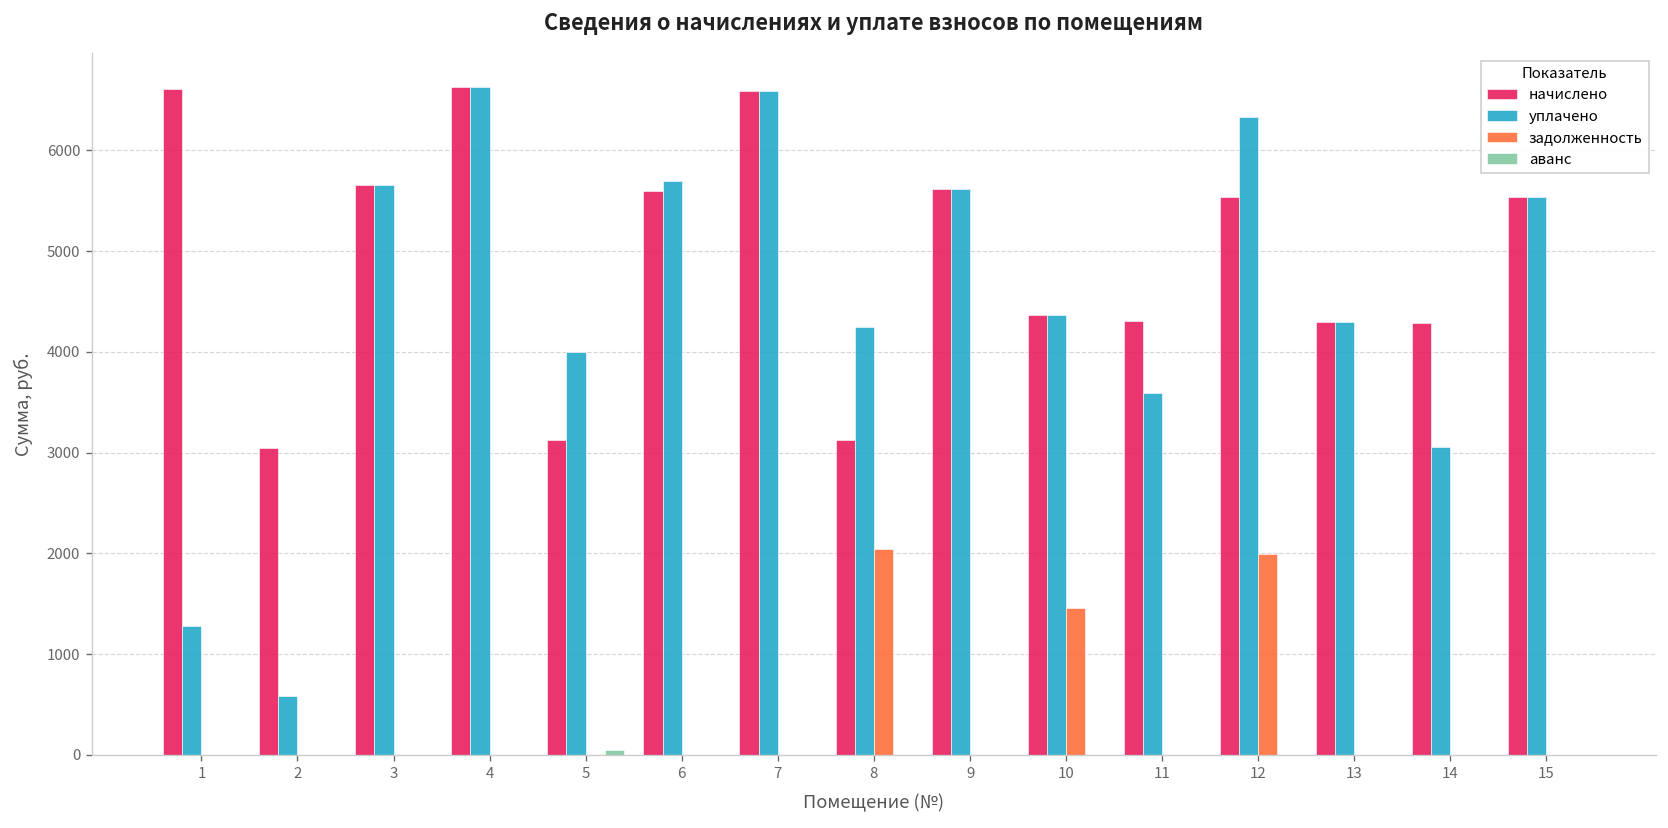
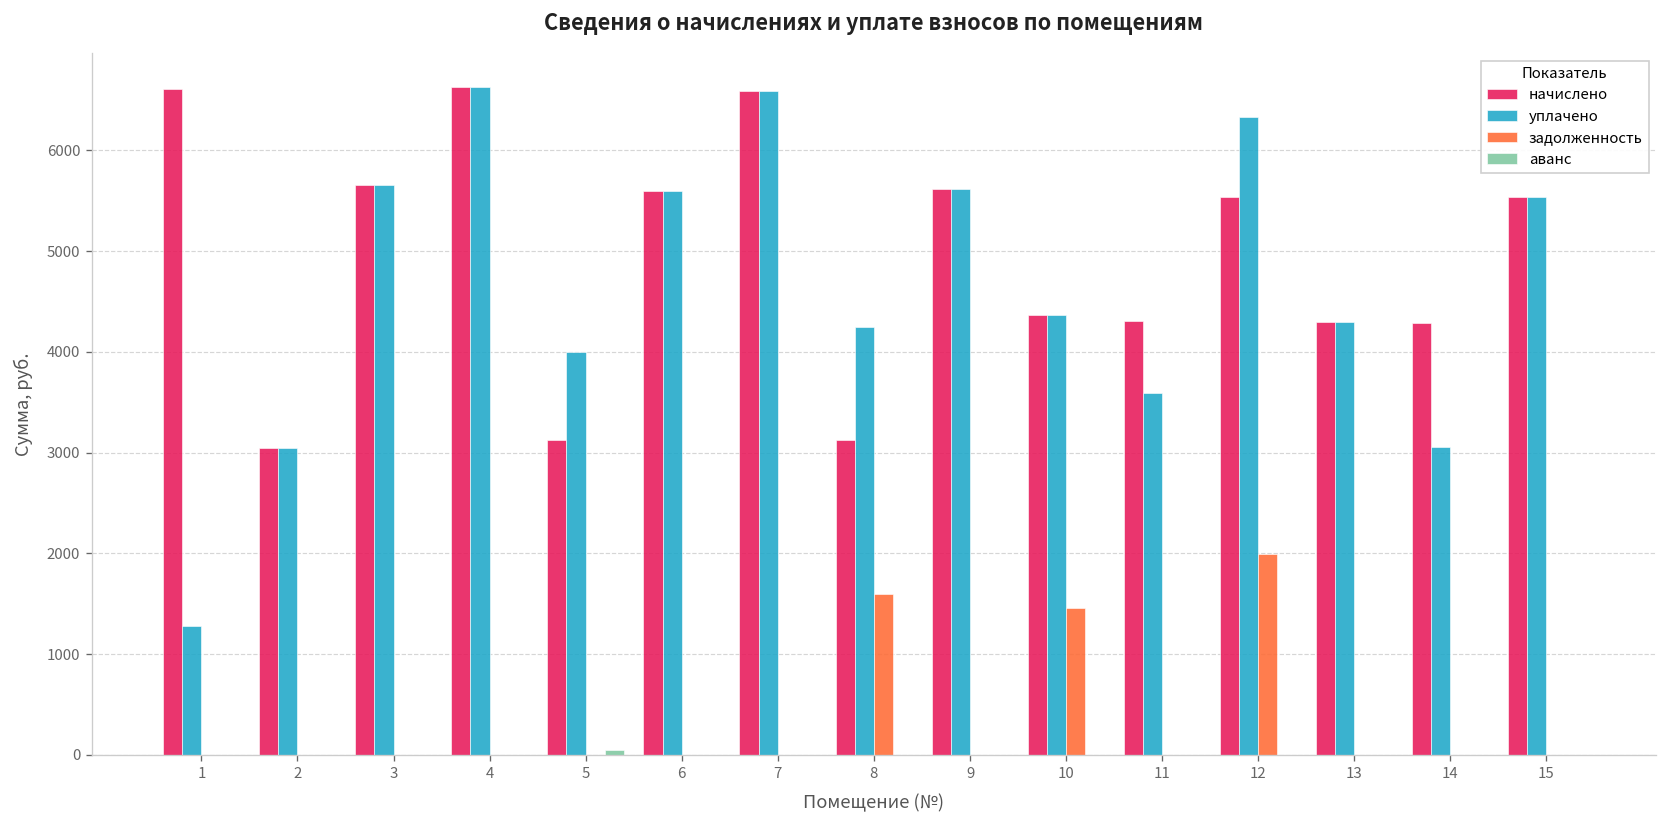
  {
    "начислено": {
      "1": 6600,
      "2": 3000,
      "3": 5700,
      "4": 6600,
      "5": 3100,
      "6": 5600,
      "7": 6600,
      "8": 3100,
      "9": 5600,
      "10": 4400,
      "11": 4300,
      "12": 5500,
      "13": 4300,
      "14": 4300,
      "15": 5500
    },
    "уплачено": {
      "1": 1300,
-     "2": 600,
+     "2": 3000,
      "3": 5700,
      "4": 6600,
      "5": 4000,
-     "6": 5700,
+     "6": 5600,
      "7": 6600,
      "8": 4200,
      "9": 5600,
      "10": 4400,
      "11": 3600,
      "12": 6300,
      "13": 4300,
      "14": 3100,
      "15": 5500
    },
    "задолженность": {
      "1": 0,
      "2": 0,
      "3": 0,
      "4": 0,
      "5": 0,
      "6": 0,
      "7": 0,
-     "8": 2000,
+     "8": 1600,
      "9": 0,
      "10": 1500,
      "11": 0,
      "12": 2000,
      "13": 0,
      "14": 0,
      "15": 0
    },
    "аванс": {
      "1": 0,
      "2": 0,
      "3": 0,
      "4": 0,
      "5": 100,
      "6": 0,
      "7": 0,
      "8": 0,
      "9": 0,
      "10": 0,
      "11": 0,
      "12": 0,
      "13": 0,
      "14": 0,
      "15": 0
    }
  }
